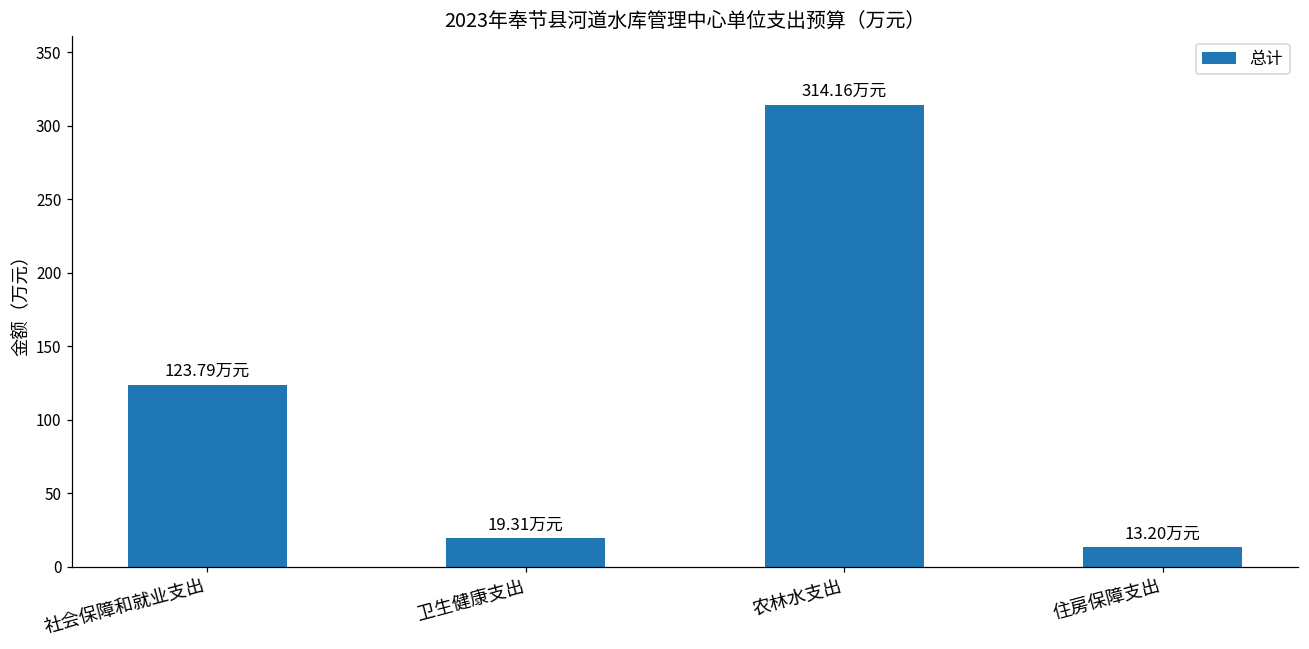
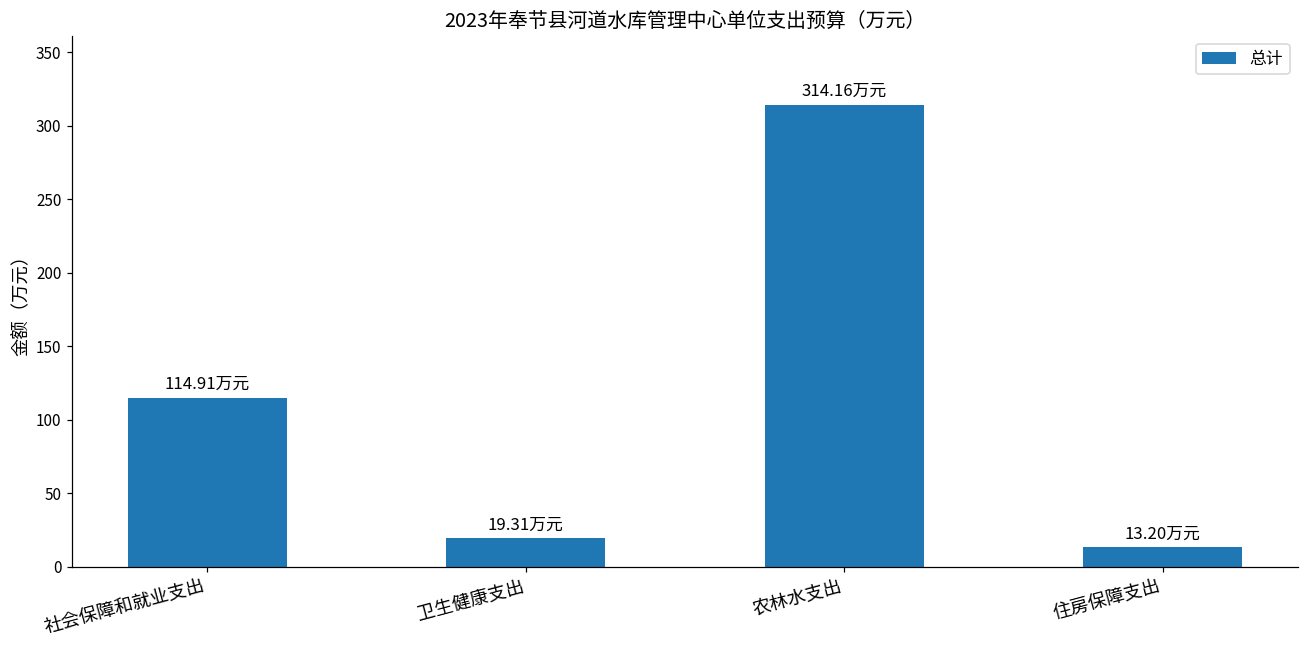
  {
-   "社会保障和就业支出": 123.79,
+   "社会保障和就业支出": 114.91,
    "卫生健康支出": 19.31,
    "农林水支出": 314.16,
    "住房保障支出": 13.20
  }
